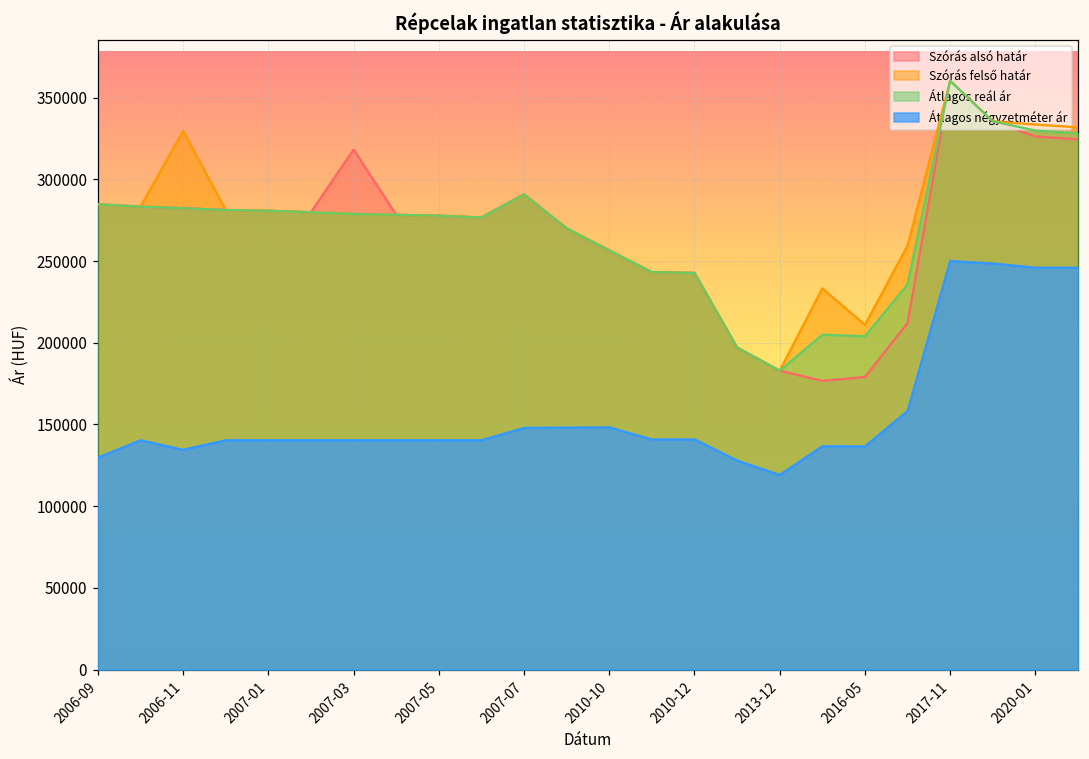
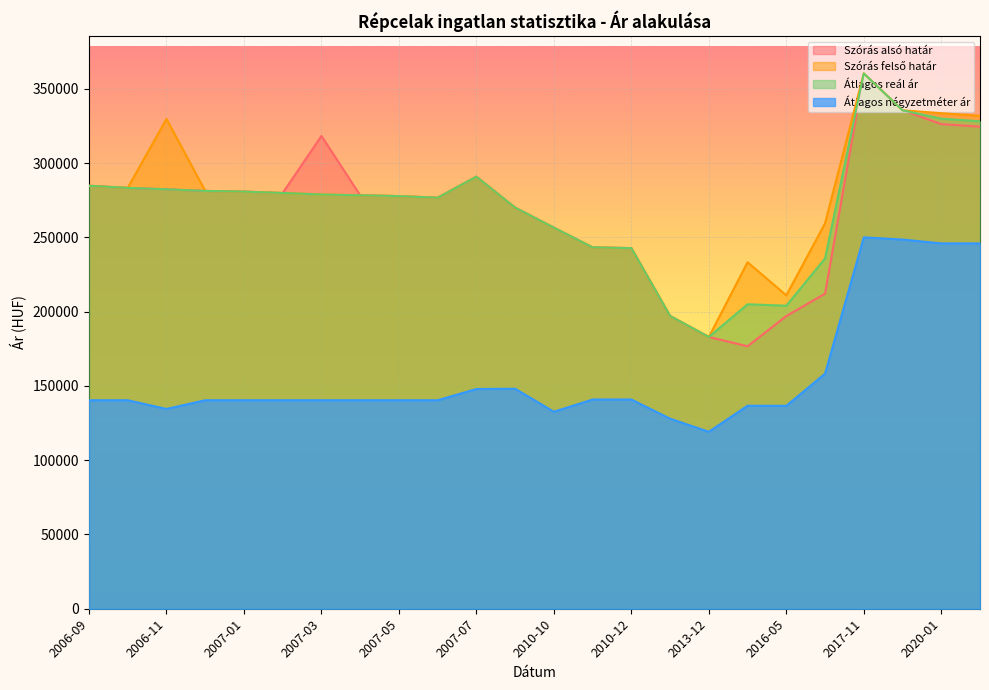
  {
    "Szórás alsó határ": {
      "2007-03": 318000,
-     "2016-05": 179000,
+     "2016-05": 197000,
      "2020-01": 326000
    },
    "Szórás felső határ": {
      "2006-11": 330000,
      "2016-05": 211000,
      "2020-01": 334000
    },
    "Átlagos reál ár": {
      "2016-05": 204000,
      "2020-01": 330000
    },
    "Átlagos négyzetméter ár": {
-     "2006-09": 130000,
+     "2006-09": 140000,
      "2006-11": 134000,
      "2007-01": 140000,
      "2007-03": 140000,
      "2007-05": 140000,
      "2007-07": 148000,
-     "2010-10": 148000,
+     "2010-10": 133000,
      "2010-12": 141000,
      "2013-12": 119000,
      "2016-05": 137000,
      "2017-11": 250000,
      "2020-01": 246000
    }
  }
